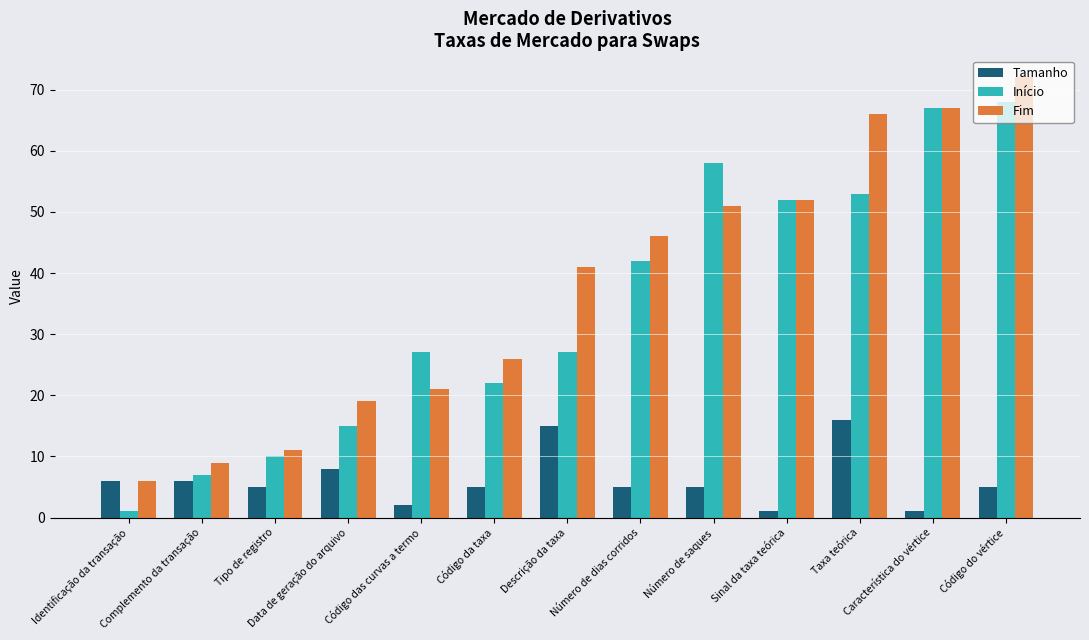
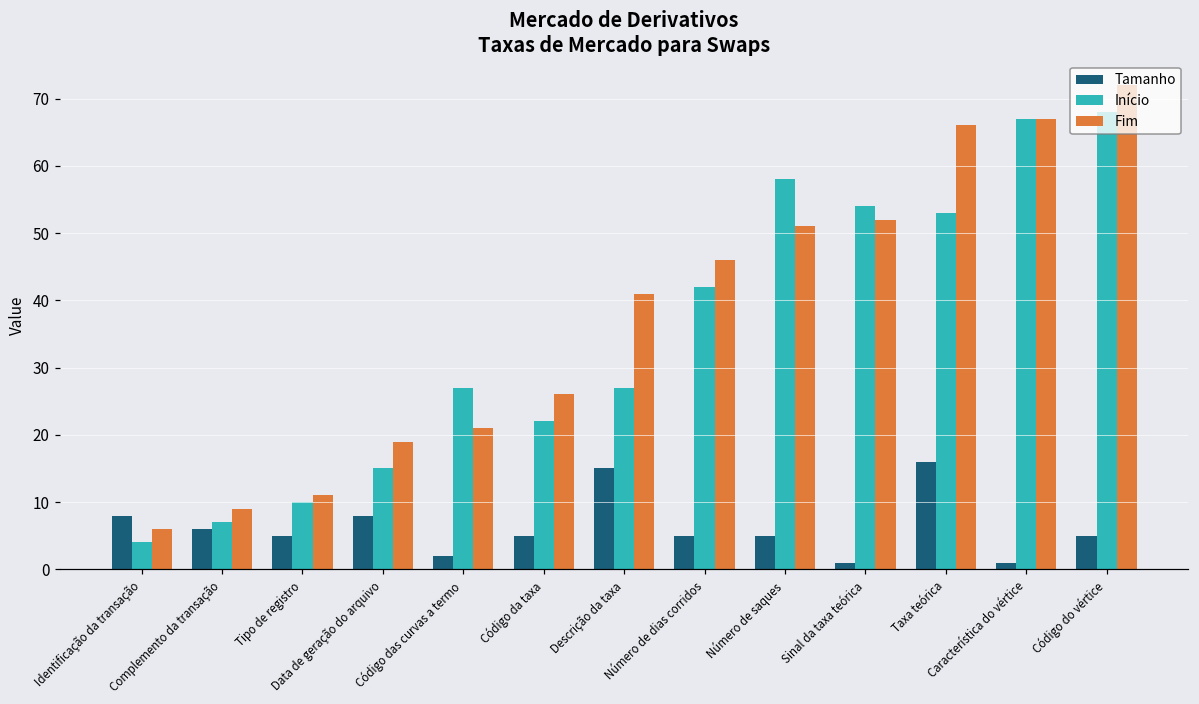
  {
    "Tamanho": {
-     "Identificação da transação": 6,
+     "Identificação da transação": 8,
      "Complemento da transação": 6,
      "Tipo de registro": 5,
      "Data de geração do arquivo": 8,
      "Código das curvas a termo": 2,
      "Código da taxa": 5,
      "Descrição da taxa": 15,
      "Número de dias corridos": 5,
      "Número de saques": 5,
      "Sinal da taxa teórica": 1,
      "Taxa teórica": 16,
      "Característica do vértice": 1,
      "Código do vértice": 5
    },
    "Início": {
-     "Identificação da transação": 1,
+     "Identificação da transação": 4,
      "Complemento da transação": 7,
      "Tipo de registro": 10,
      "Data de geração do arquivo": 15,
      "Código das curvas a termo": 27,
      "Código da taxa": 22,
      "Descrição da taxa": 27,
      "Número de dias corridos": 42,
      "Número de saques": 58,
-     "Sinal da taxa teórica": 52,
+     "Sinal da taxa teórica": 54,
      "Taxa teórica": 53,
      "Característica do vértice": 67
    },
    "Fim": {
      "Identificação da transação": 6,
      "Complemento da transação": 9,
      "Tipo de registro": 11,
      "Data de geração do arquivo": 19,
      "Código das curvas a termo": 21,
      "Código da taxa": 26,
      "Descrição da taxa": 41,
      "Número de dias corridos": 46,
      "Número de saques": 51,
      "Sinal da taxa teórica": 52,
      "Taxa teórica": 66,
      "Característica do vértice": 67
    }
  }
